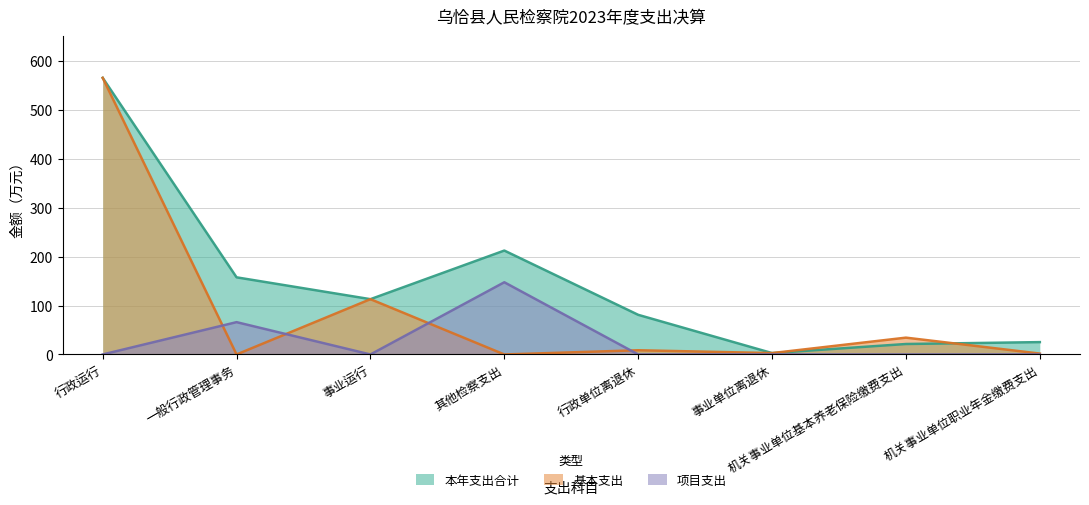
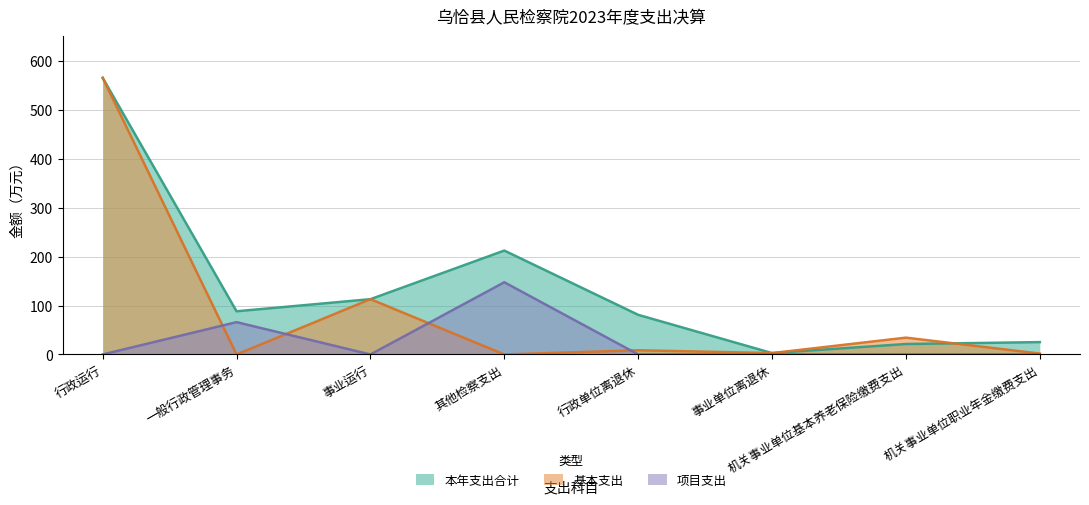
  {
    "本年支出合计": {
-     "一般行政管理事务": 160,
+     "一般行政管理事务": 90,
      "其他检察支出": 210,
      "行政单位离退休": 80,
      "机关事业单位基本养老保险缴费支出": 20,
      "机关事业单位职业年金缴费支出": 30
    },
    "基本支出": {
      "一般行政管理事务": 0,
      "其他检察支出": 0,
      "行政单位离退休": 10,
      "机关事业单位基本养老保险缴费支出": 30
    },
    "项目支出": {
      "行政运行": 0,
      "一般行政管理事务": 70,
      "事业运行": 0,
      "其他检察支出": 150,
      "行政单位离退休": 0,
      "机关事业单位基本养老保险缴费支出": 0
    }
  }
